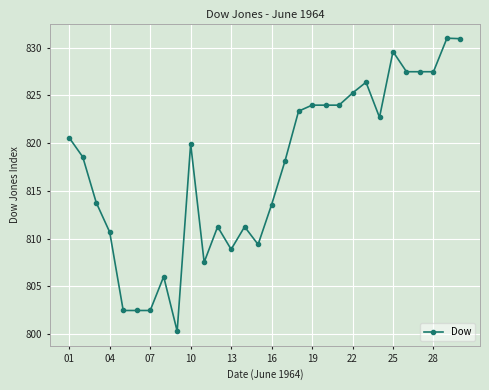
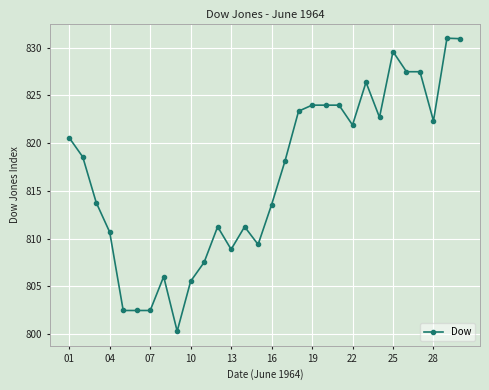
  {
    "01": 821,
    "04": 811,
    "07": 802,
-   "10": 820,
+   "10": 806,
    "13": 809,
    "16": 814,
    "19": 824,
-   "22": 825,
+   "22": 822,
    "25": 830,
-   "28": 827
+   "28": 822
  }
